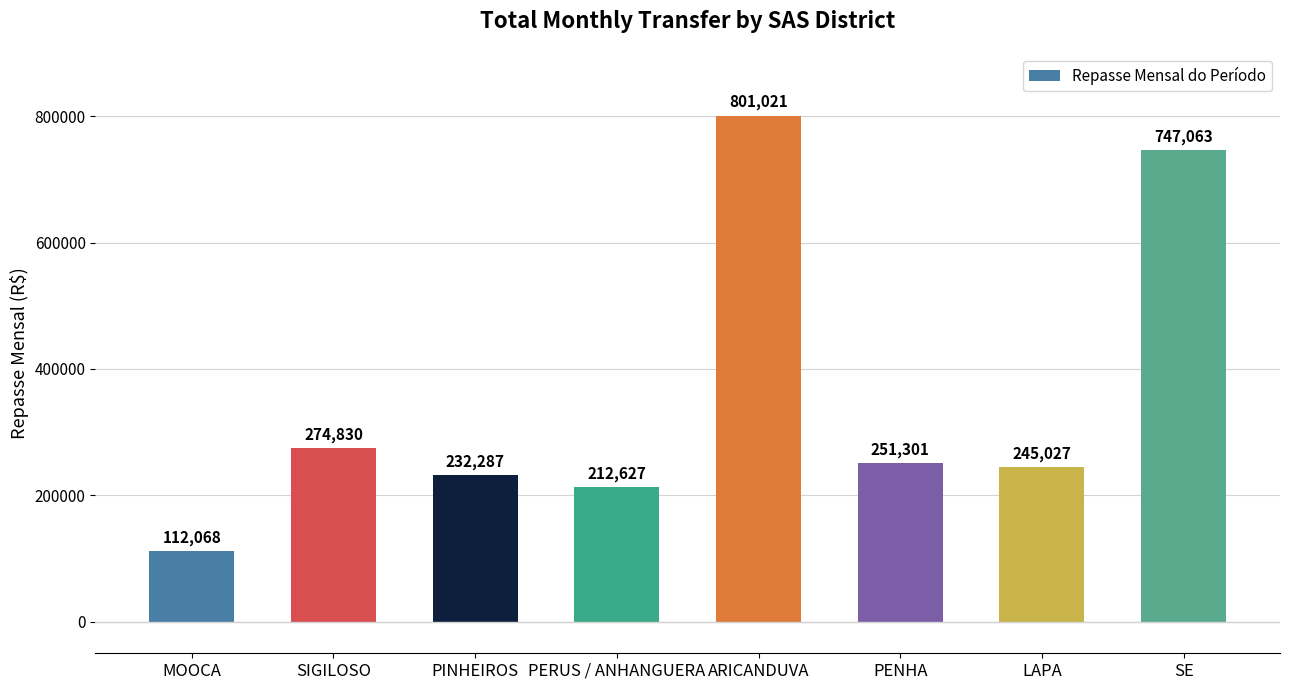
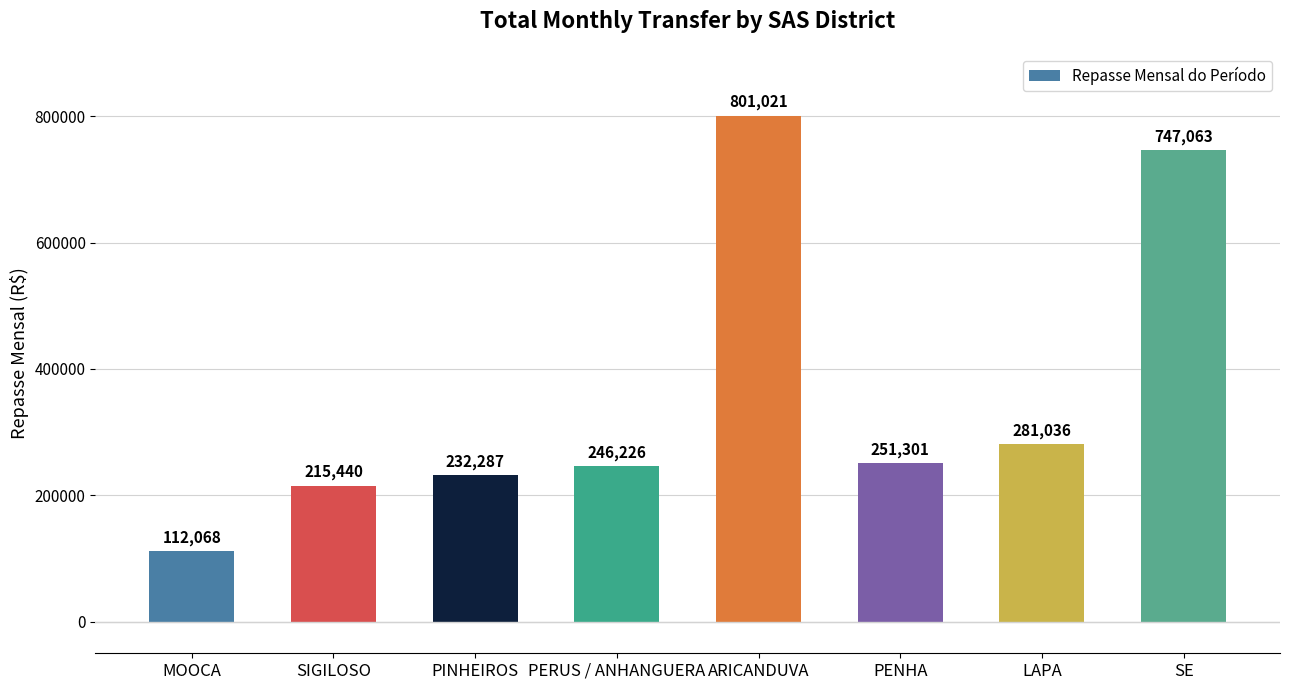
  {
    "MOOCA": "112,068",
-   "SIGILOSO": "274,830",
+   "SIGILOSO": "215,440",
    "PINHEIROS": "232,287",
-   "PERUS / ANHANGUERA": "212,627",
+   "PERUS / ANHANGUERA": "246,226",
    "ARICANDUVA": "801,021",
    "PENHA": "251,301",
-   "LAPA": "245,027",
+   "LAPA": "281,036",
    "SE": "747,063"
  }
